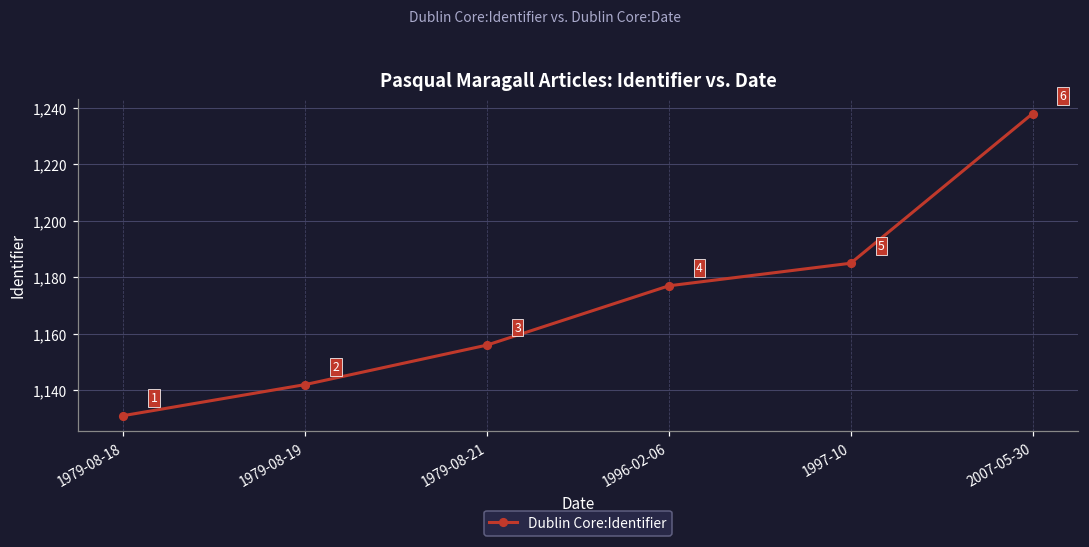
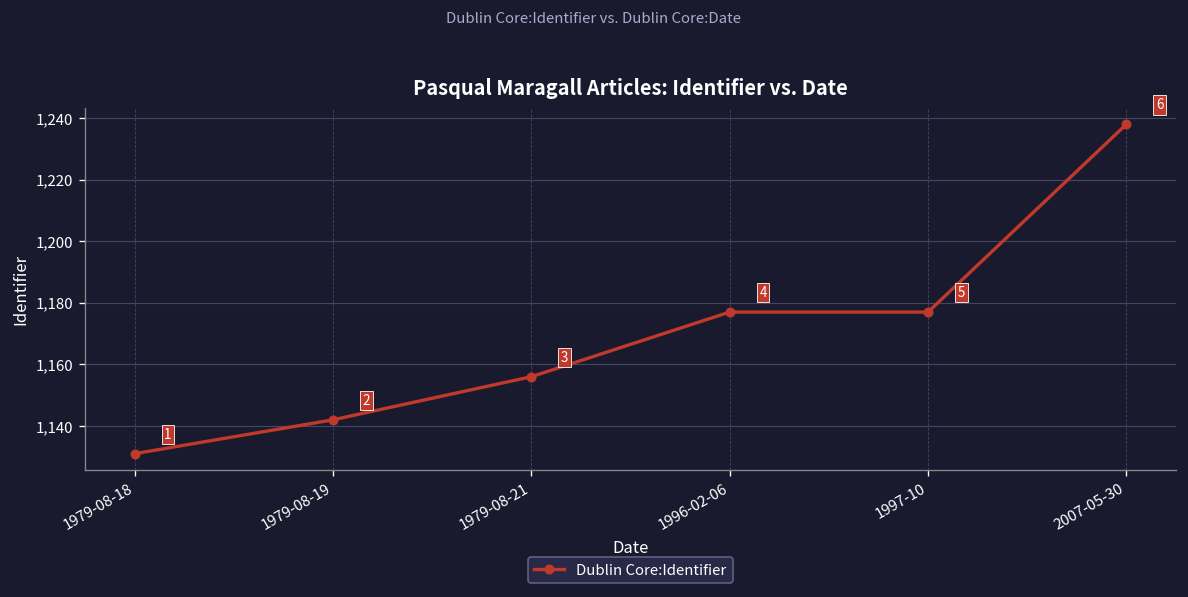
  {
    "1979-08-18": "1,131",
    "1979-08-19": "1,142",
    "1979-08-21": "1,156",
    "1996-02-06": "1,177",
-   "1997-10": "1,185",
+   "1997-10": "1,177",
    "2007-05-30": "1,238"
  }
